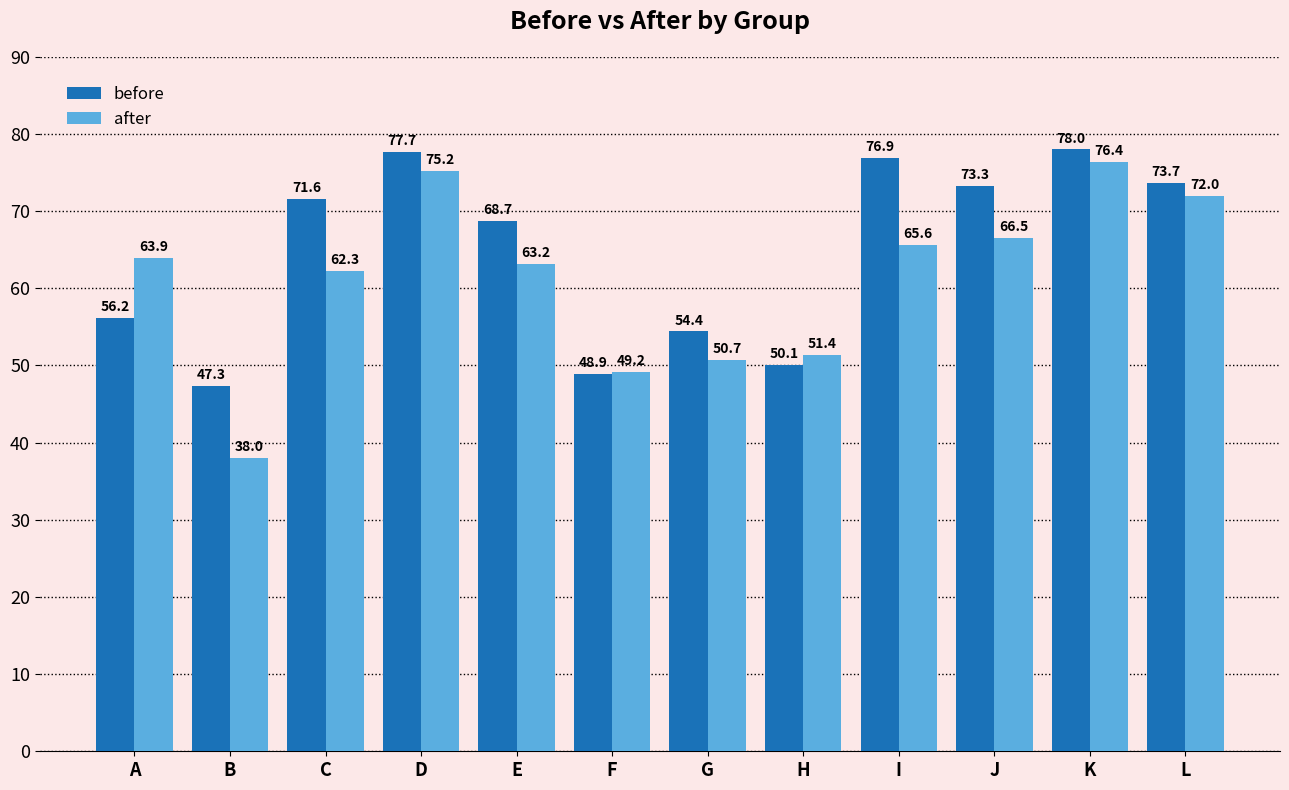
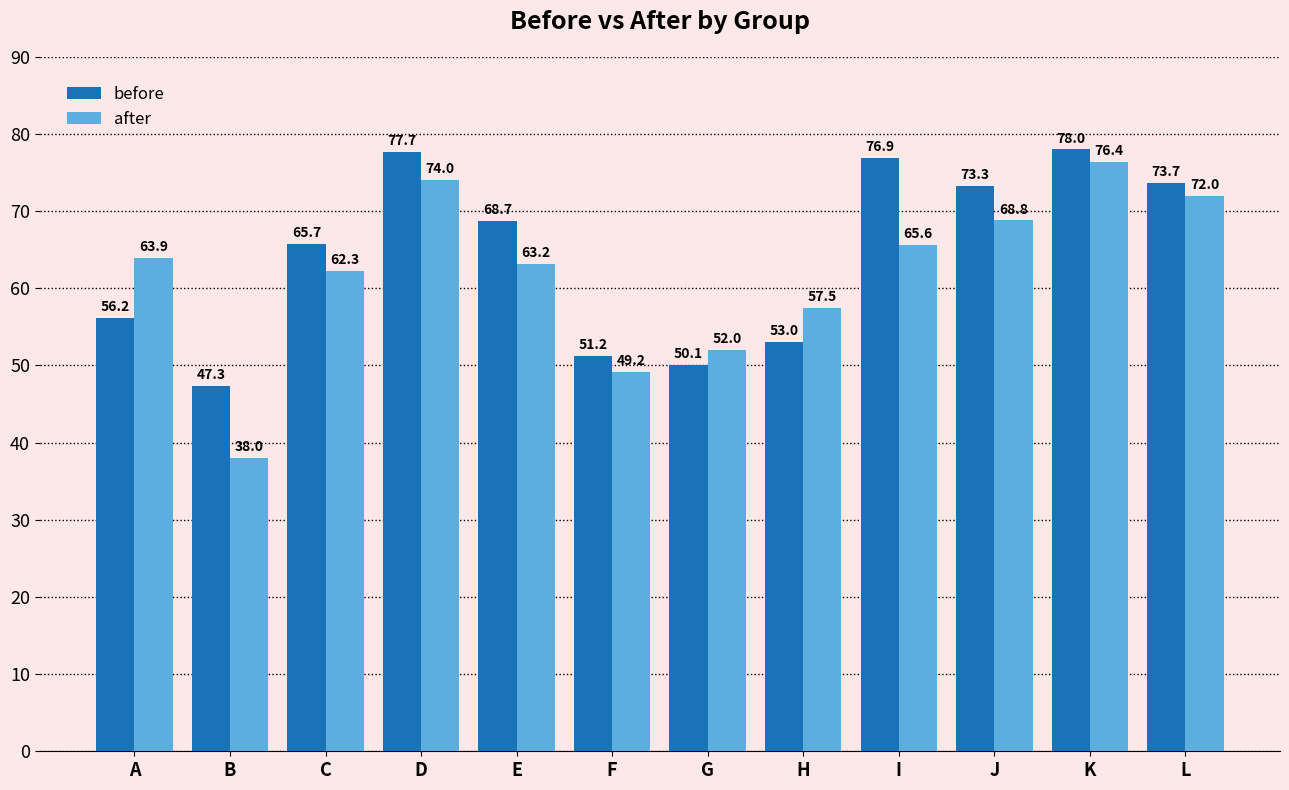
  {
    "before": {
      "A": 56.2,
      "B": 47.3,
-     "C": 71.6,
+     "C": 65.7,
      "D": 77.7,
      "E": 68.7,
-     "F": 48.9,
-     "G": 54.4,
-     "H": 50.1,
+     "F": 51.2,
+     "G": 50.1,
+     "H": 53.0,
      "I": 76.9,
      "J": 73.3,
      "K": 78.0,
      "L": 73.7
    },
    "after": {
      "A": 63.9,
      "B": 38.0,
      "C": 62.3,
-     "D": 75.2,
+     "D": 74.0,
      "E": 63.2,
      "F": 49.2,
-     "G": 50.7,
-     "H": 51.4,
+     "G": 52.0,
+     "H": 57.5,
      "I": 65.6,
-     "J": 66.5,
+     "J": 68.8,
      "K": 76.4,
      "L": 72.0
    }
  }
